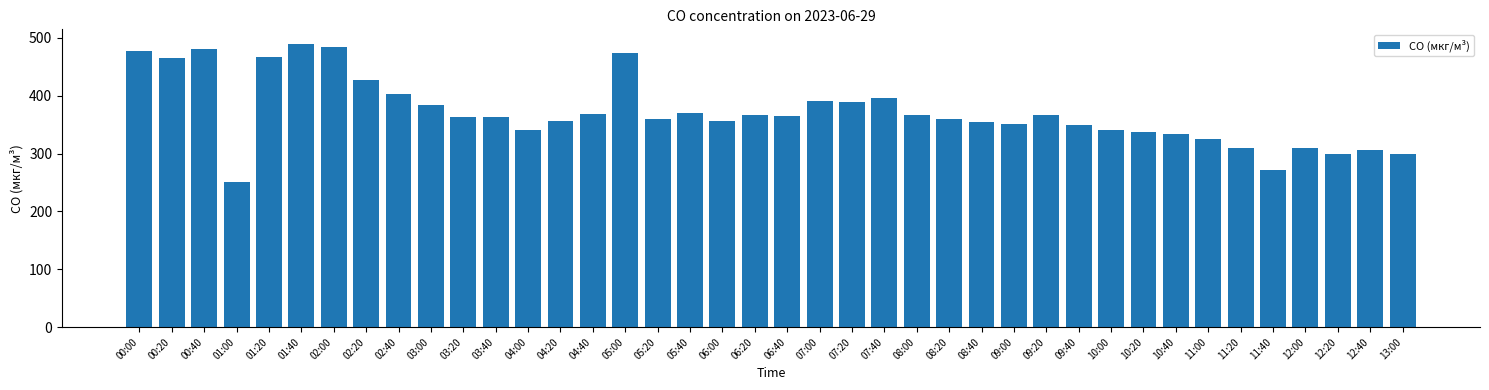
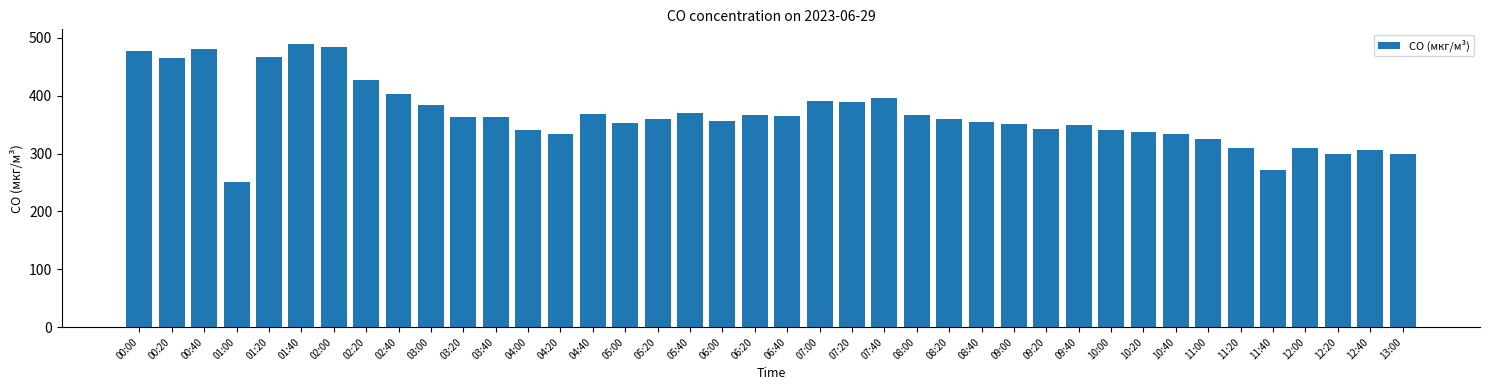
  {
    "00:00": 480,
    "00:20": 460,
    "00:40": 480,
    "01:00": 250,
    "01:20": 470,
    "01:40": 490,
    "02:00": 480,
    "02:20": 430,
    "02:40": 400,
    "03:00": 380,
    "03:20": 360,
    "03:40": 360,
    "04:00": 340,
-   "04:20": 360,
+   "04:20": 330,
    "04:40": 370,
-   "05:00": 470,
+   "05:00": 350,
    "05:20": 360,
    "05:40": 370,
    "06:00": 360,
    "06:20": 370,
    "06:40": 370,
    "07:00": 390,
    "07:20": 390,
    "07:40": 400,
    "08:00": 370,
    "08:20": 360,
    "08:40": 350,
    "09:00": 350,
-   "09:20": 370,
+   "09:20": 340,
    "09:40": 350,
    "10:00": 340,
    "10:20": 340,
    "10:40": 330,
    "11:00": 330,
    "11:20": 310,
    "11:40": 270,
    "12:00": 310,
    "12:20": 300,
    "12:40": 310,
    "13:00": 300
  }
